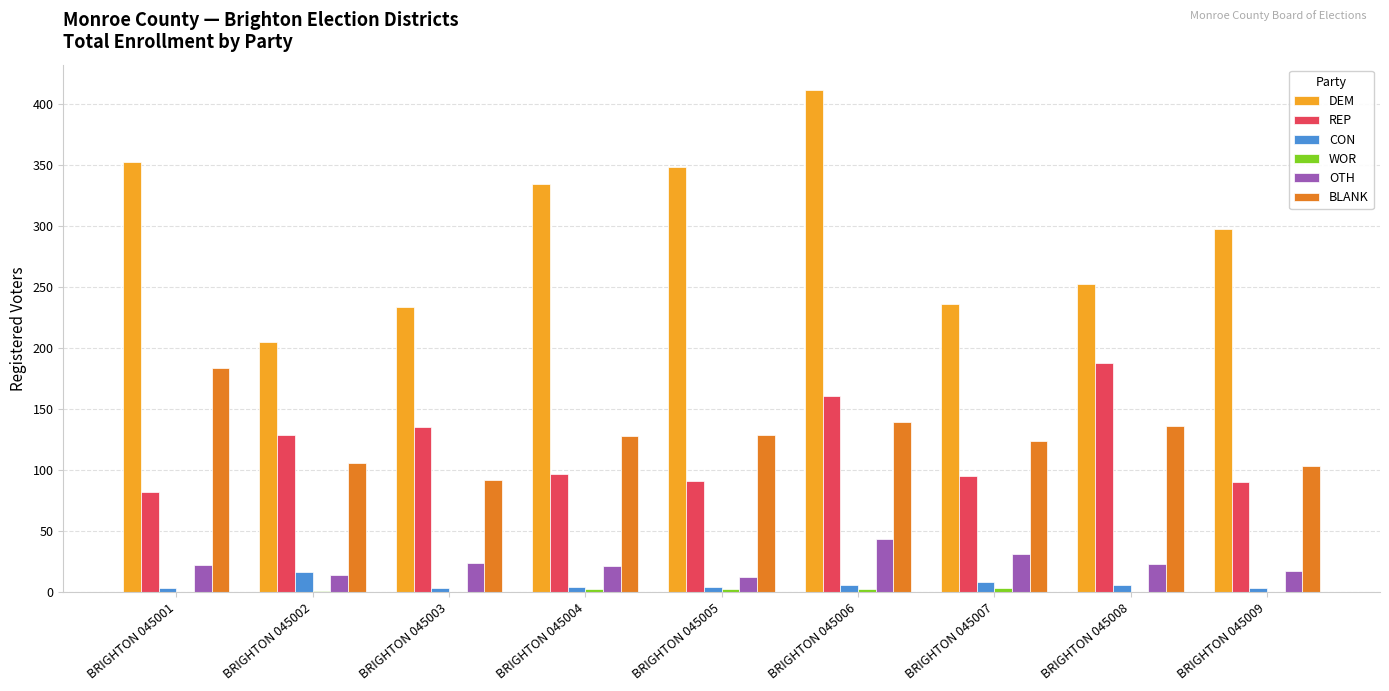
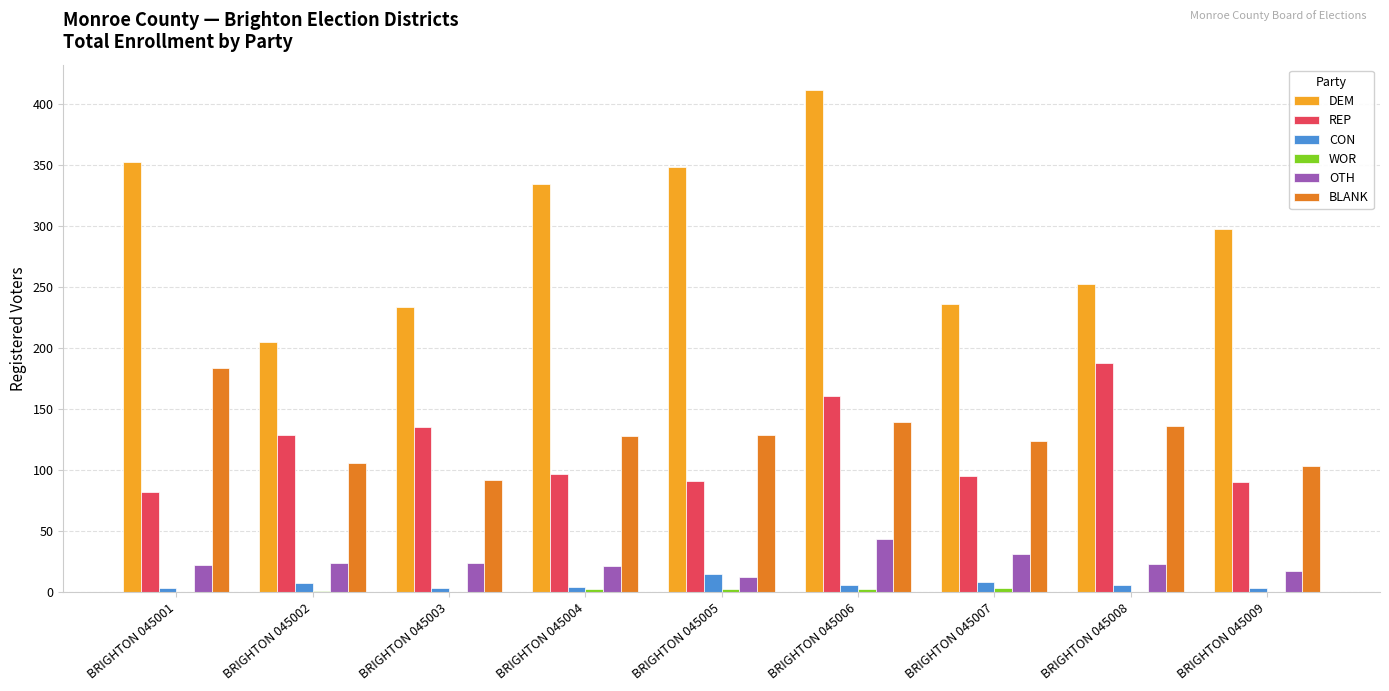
  {
    "REP": {
      "BRIGHTON 045001": 82,
      "BRIGHTON 045002": 129,
      "BRIGHTON 045003": 135,
      "BRIGHTON 045004": 97,
      "BRIGHTON 045005": 91,
      "BRIGHTON 045006": 161,
      "BRIGHTON 045007": 95,
      "BRIGHTON 045008": 188,
      "BRIGHTON 045009": 90
    },
    "CON": {
      "BRIGHTON 045001": 3,
-     "BRIGHTON 045002": 16,
+     "BRIGHTON 045002": 7,
      "BRIGHTON 045003": 3,
      "BRIGHTON 045004": 4,
-     "BRIGHTON 045005": 4,
+     "BRIGHTON 045005": 15,
      "BRIGHTON 045006": 6,
      "BRIGHTON 045007": 8,
      "BRIGHTON 045008": 6,
      "BRIGHTON 045009": 3
    },
    "WOR": {
      "BRIGHTON 045001": 0,
      "BRIGHTON 045003": 0,
      "BRIGHTON 045007": 3,
      "BRIGHTON 045008": 0,
      "BRIGHTON 045009": 0
    },
    "OTH": {
      "BRIGHTON 045001": 22,
-     "BRIGHTON 045002": 14,
+     "BRIGHTON 045002": 24,
      "BRIGHTON 045003": 24,
      "BRIGHTON 045004": 21,
      "BRIGHTON 045005": 12,
      "BRIGHTON 045006": 43,
      "BRIGHTON 045007": 31,
      "BRIGHTON 045008": 23,
      "BRIGHTON 045009": 17
    }
  }
